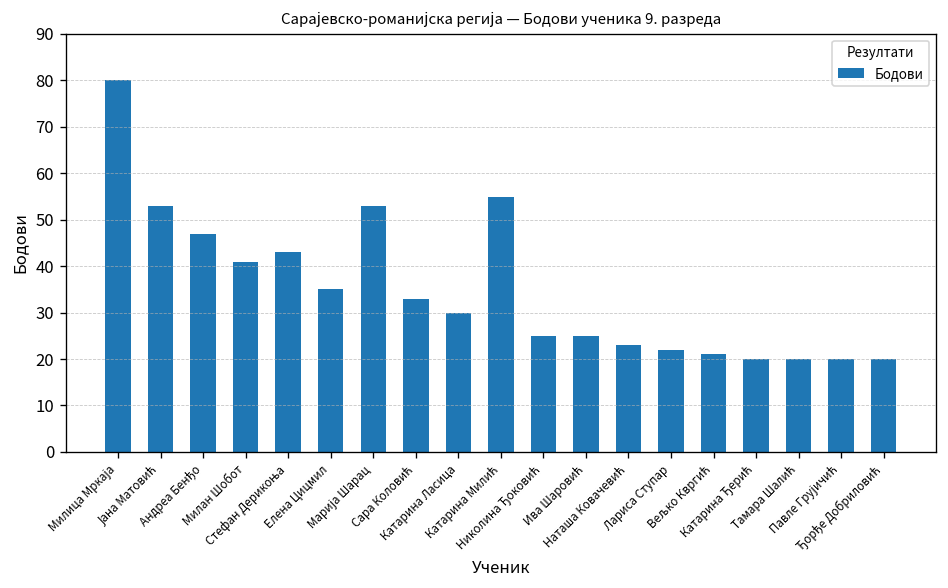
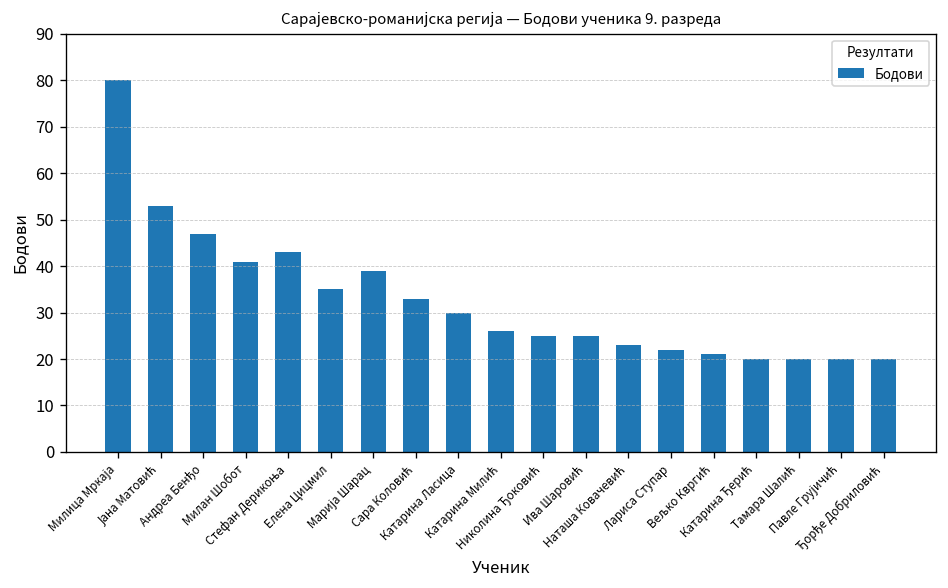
  {
    "Милица Мркаја": 80,
    "Јана Матовић": 53,
    "Андреа Бенђо": 47,
    "Милан Шобот": 41,
    "Стефан Дерикоња": 43,
    "Елена Цицмил": 35,
-   "Марија Шарац": 53,
+   "Марија Шарац": 39,
    "Сара Коловић": 33,
    "Катарина Ласица": 30,
-   "Катарина Милић": 55,
+   "Катарина Милић": 26,
    "Николина Ђоковић": 25,
    "Ива Шаровић": 25,
    "Наташа Ковачевић": 23,
    "Лариса Ступар": 22,
    "Вељко Квргић": 21,
    "Катарина Ђерић": 20,
    "Тамара Шалић": 20,
    "Павле Грујичић": 20,
    "Ђорђе Добриловић": 20
  }
